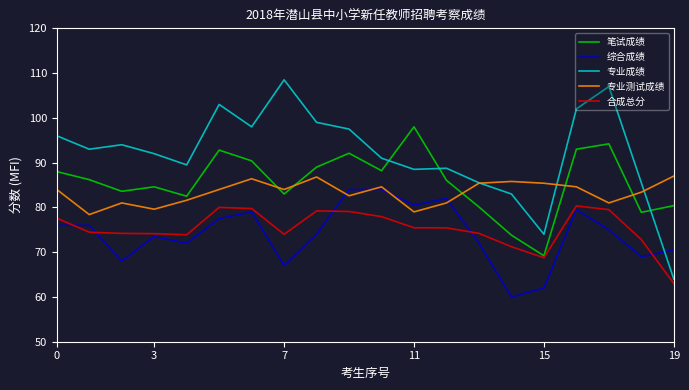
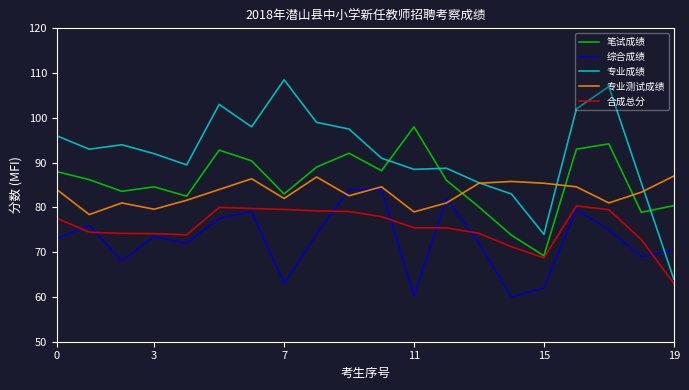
  {
    "笔试成绩": {
      "0": 88,
      "3": 85,
      "7": 83,
      "11": 98,
      "19": 80
    },
    "综合成绩": {
-     "0": 76,
+     "0": 73,
      "3": 74,
-     "7": 67,
-     "11": 81,
+     "7": 63,
+     "11": 60,
      "15": 62,
      "19": 71
    },
    "专业成绩": {
      "0": 96,
      "3": 92,
      "7": 109,
      "11": 89,
      "15": 74,
      "19": 64
    },
    "专业测试成绩": {
      "0": 84,
      "3": 80,
-     "7": 84,
+     "7": 82,
      "11": 79,
      "15": 85,
      "19": 87
    },
    "合成总分": {
      "0": 78,
      "3": 74,
-     "7": 74,
+     "7": 80,
      "11": 75,
      "19": 63
    }
  }
